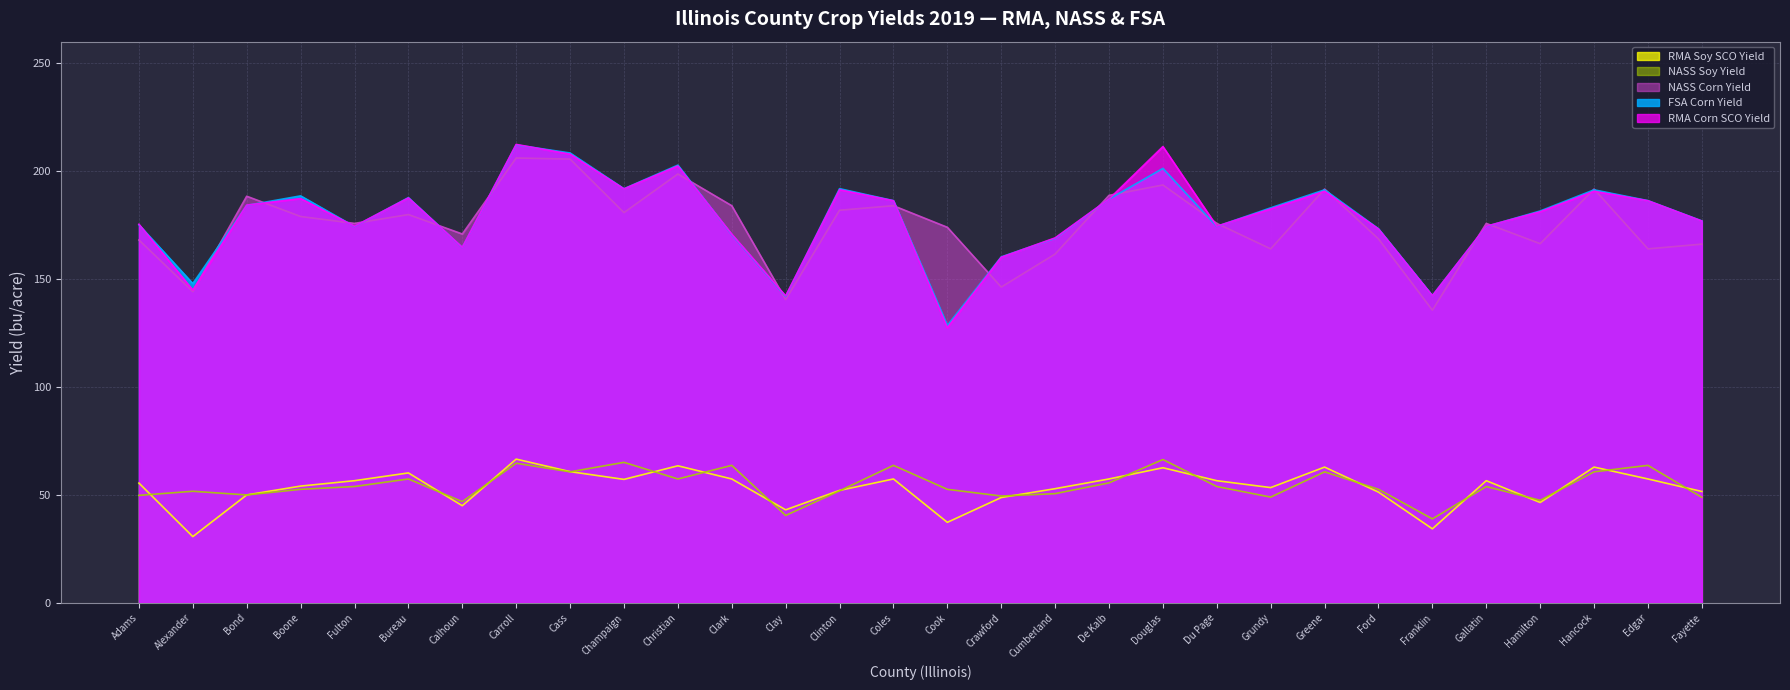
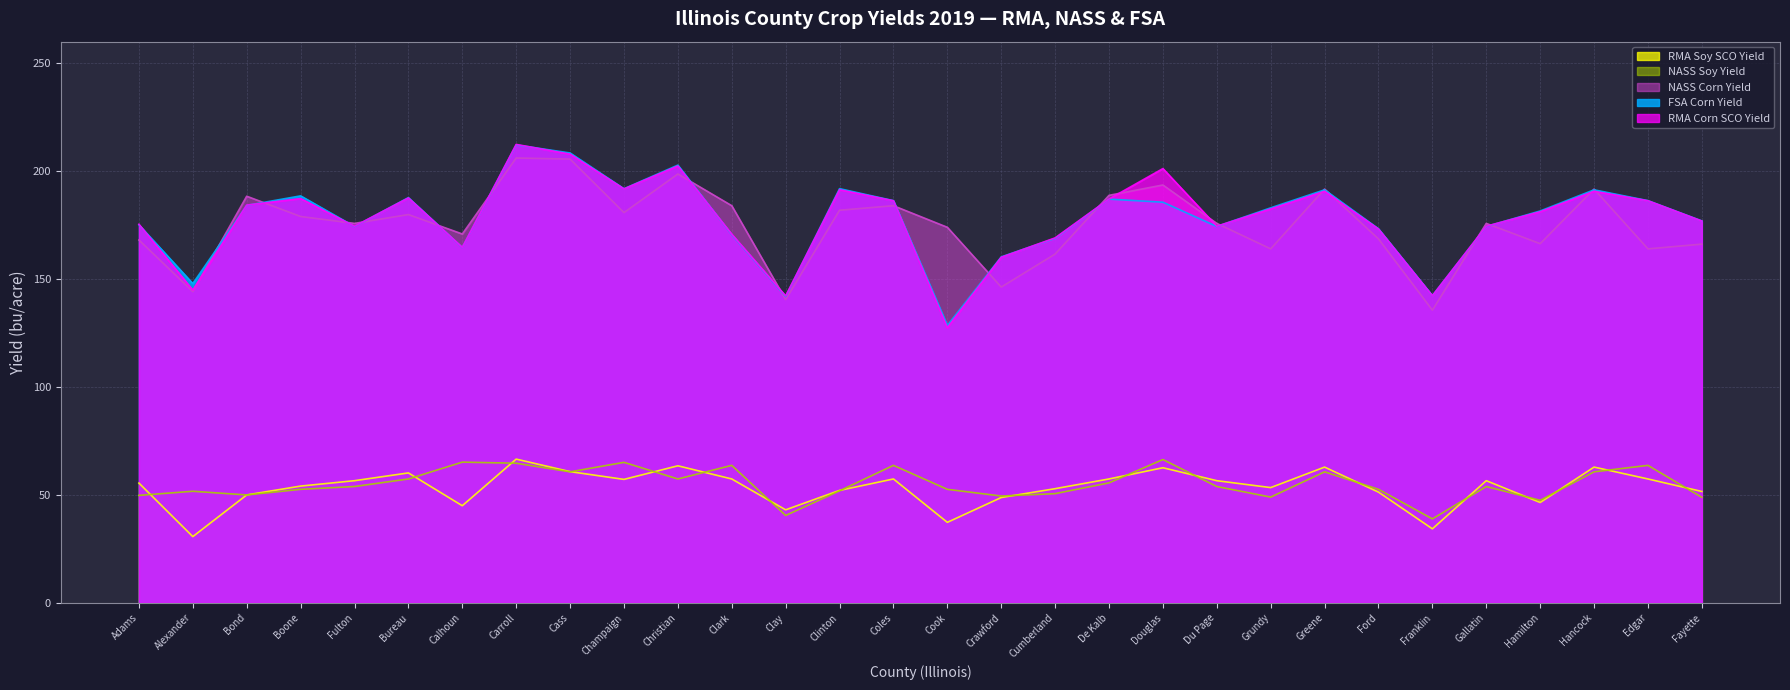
  {
    "RMA Soy SCO Yield": {
      "Adams": 56,
      "Alexander": 31,
      "Boone": 54,
      "Fulton": 57,
      "Bureau": 60,
      "Calhoun": 45,
      "Carroll": 67,
      "Champaign": 57,
      "Christian": 64,
      "Clark": 57,
      "Clay": 43,
      "Coles": 57,
      "Cook": 37,
      "Cumberland": 53,
      "De Kalb": 57,
      "Douglas": 63,
      "Du Page": 57,
      "Grundy": 53,
      "Greene": 63,
      "Ford": 51,
      "Franklin": 34,
      "Gallatin": 57,
      "Hancock": 63,
      "Edgar": 57,
      "Fayette": 52
    },
    "NASS Soy Yield": {
      "Adams": 50,
      "Alexander": 52,
      "Boone": 53,
      "Fulton": 54,
      "Bureau": 57,
-     "Calhoun": 47,
+     "Calhoun": 65,
      "Carroll": 65,
      "Champaign": 65,
      "Christian": 57,
      "Clark": 64,
      "Clay": 41,
      "Coles": 64,
      "Cook": 53,
      "Cumberland": 51,
      "De Kalb": 56,
      "Douglas": 66,
      "Du Page": 54,
      "Grundy": 49,
      "Greene": 61,
      "Ford": 53,
      "Franklin": 39,
      "Gallatin": 54,
      "Hancock": 61,
      "Edgar": 64,
      "Fayette": 49
    },
    "NASS Corn Yield": {
      "Adams": 168,
      "Bond": 188,
      "Boone": 179,
      "Fulton": 176,
      "Bureau": 180,
      "Calhoun": 171,
      "Carroll": 206,
      "Cass": 206,
      "Champaign": 181,
      "Christian": 199,
      "Clark": 184,
      "Clay": 141,
      "Clinton": 182,
      "Coles": 184,
      "Cook": 174,
      "Crawford": 146,
      "Cumberland": 162,
      "De Kalb": 189,
      "Douglas": 194,
      "Du Page": 176,
      "Grundy": 164,
      "Ford": 169,
      "Franklin": 136,
      "Gallatin": 176,
      "Hamilton": 166,
      "Edgar": 164,
      "Fayette": 166
    },
    "FSA Corn Yield": {
      "Alexander": 148,
      "Boone": 189,
-     "Douglas": 201
+     "Douglas": 186
    },
    "RMA Corn SCO Yield": {
      "Boone": 187,
-     "Douglas": 211
+     "Douglas": 201
    }
  }
